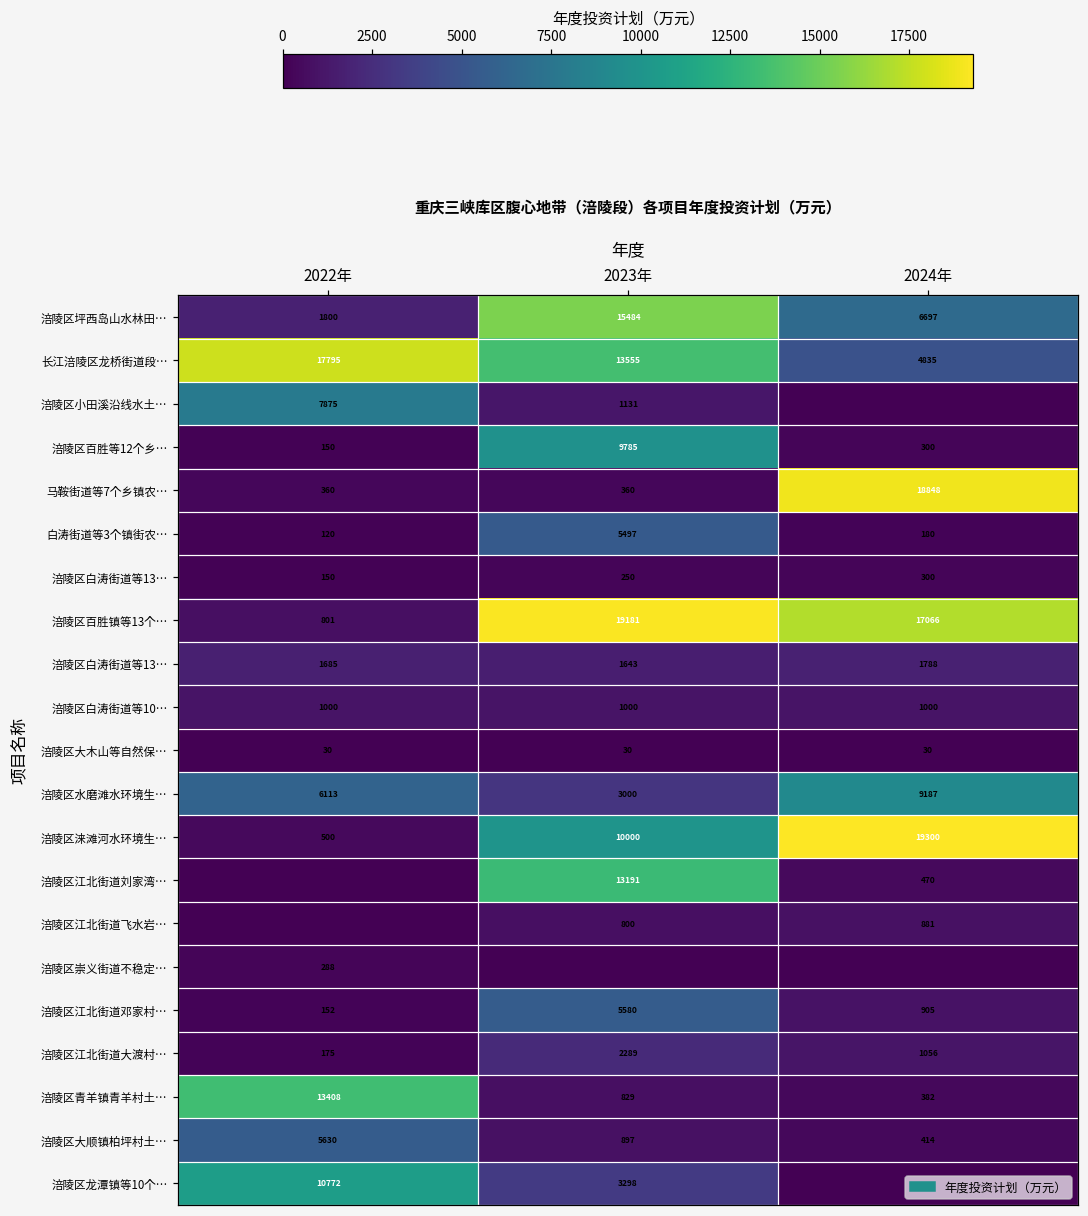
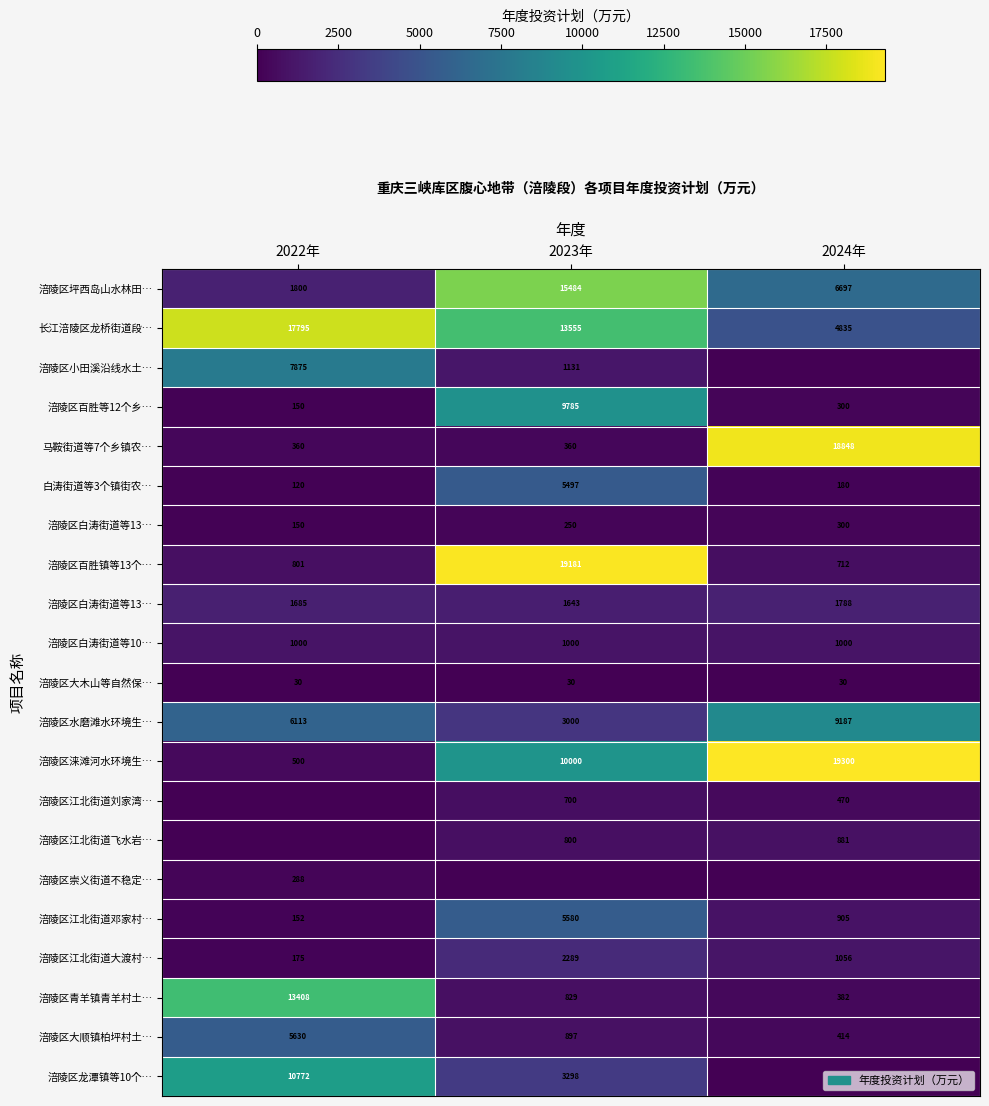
  {
    "涪陵区坪西岛山水林田…": {
      "2022年": 1800,
      "2023年": 15484,
      "2024年": 6697
    },
    "长江涪陵区龙桥街道段…": {
      "2022年": 17795,
      "2023年": 13555,
      "2024年": 4835
    },
    "涪陵区小田溪沿线水土…": {
      "2022年": 7875,
      "2023年": 1131
    },
    "涪陵区百胜等12个乡…": {
      "2022年": 150,
      "2023年": 9785,
      "2024年": 300
    },
    "马鞍街道等7个乡镇农…": {
      "2022年": 360,
      "2023年": 360,
      "2024年": 18848
    },
    "白涛街道等3个镇街农…": {
      "2022年": 120,
      "2023年": 5497,
      "2024年": 180
    },
    "涪陵区百胜镇等13个…": {
      "2022年": 801,
      "2023年": 19181,
-     "2024年": 17066
+     "2024年": 712
    },
    "涪陵区白涛街道等10…": {
      "2022年": 1000,
      "2023年": 1000,
      "2024年": 1000
    },
    "涪陵区大木山等自然保…": {
      "2022年": 30,
      "2023年": 30,
      "2024年": 30
    },
    "涪陵区水磨滩水环境生…": {
      "2022年": 6113,
      "2023年": 3000,
      "2024年": 9187
    },
    "涪陵区涞滩河水环境生…": {
      "2022年": 500,
      "2023年": 10000,
      "2024年": 19300
    },
    "涪陵区江北街道刘家湾…": {
-     "2023年": 13191,
+     "2023年": 700,
      "2024年": 470
    },
    "涪陵区江北街道飞水岩…": {
      "2023年": 800,
      "2024年": 881
    },
    "涪陵区崇义街道不稳定…": {
      "2022年": 288
    },
    "涪陵区江北街道邓家村…": {
      "2022年": 152,
      "2023年": 5580,
      "2024年": 905
    },
    "涪陵区江北街道大渡村…": {
      "2022年": 175,
      "2023年": 2289,
      "2024年": 1056
    },
    "涪陵区青羊镇青羊村土…": {
      "2022年": 13408,
      "2023年": 829,
      "2024年": 382
    },
    "涪陵区大顺镇柏坪村土…": {
      "2022年": 5630,
      "2023年": 897,
      "2024年": 414
    },
    "涪陵区龙潭镇等10个…": {
      "2022年": 10772,
      "2023年": 3298
    }
  }
